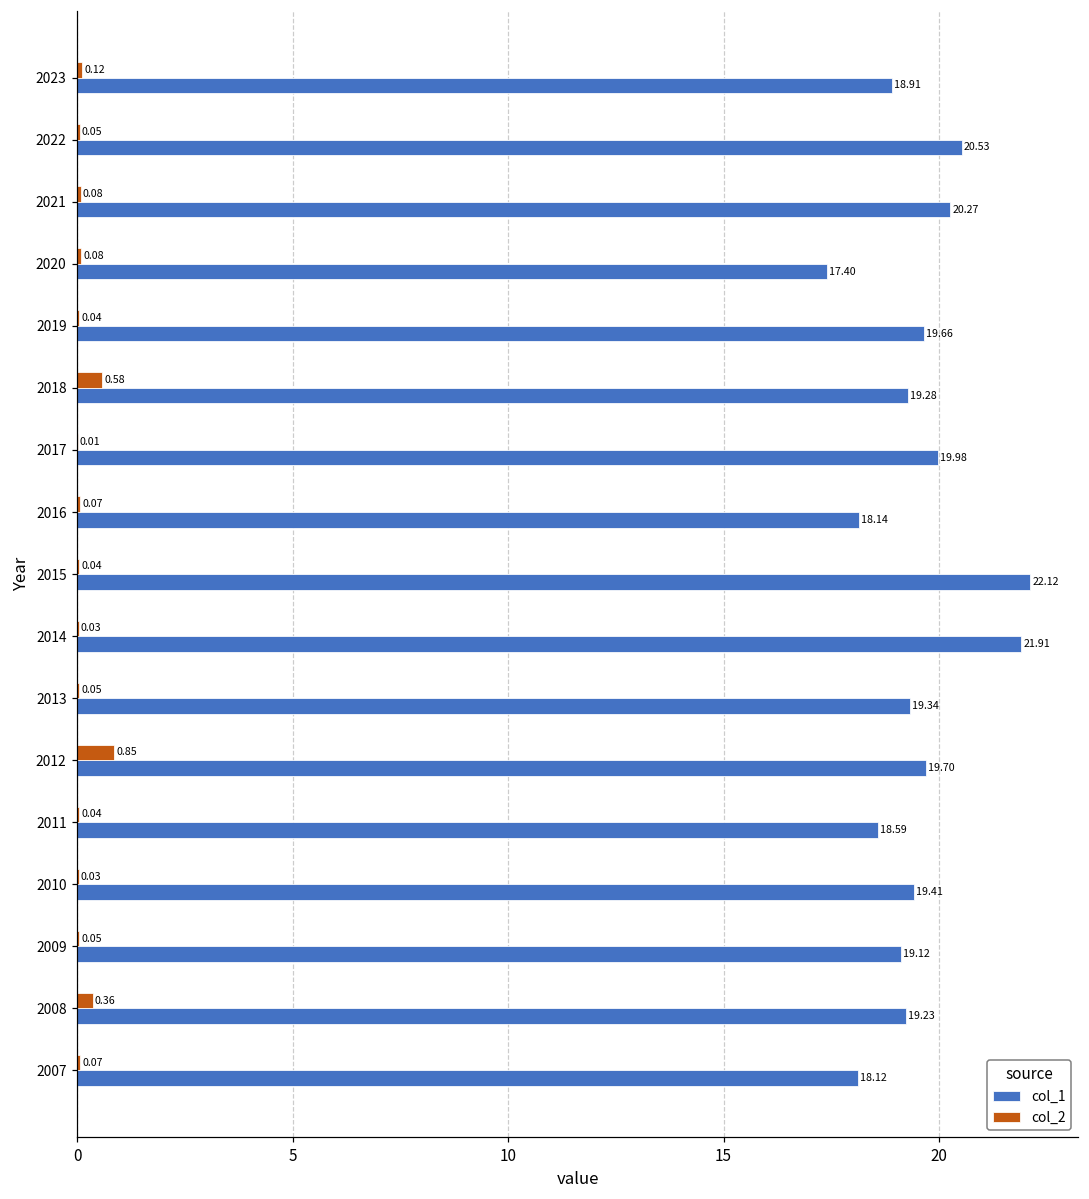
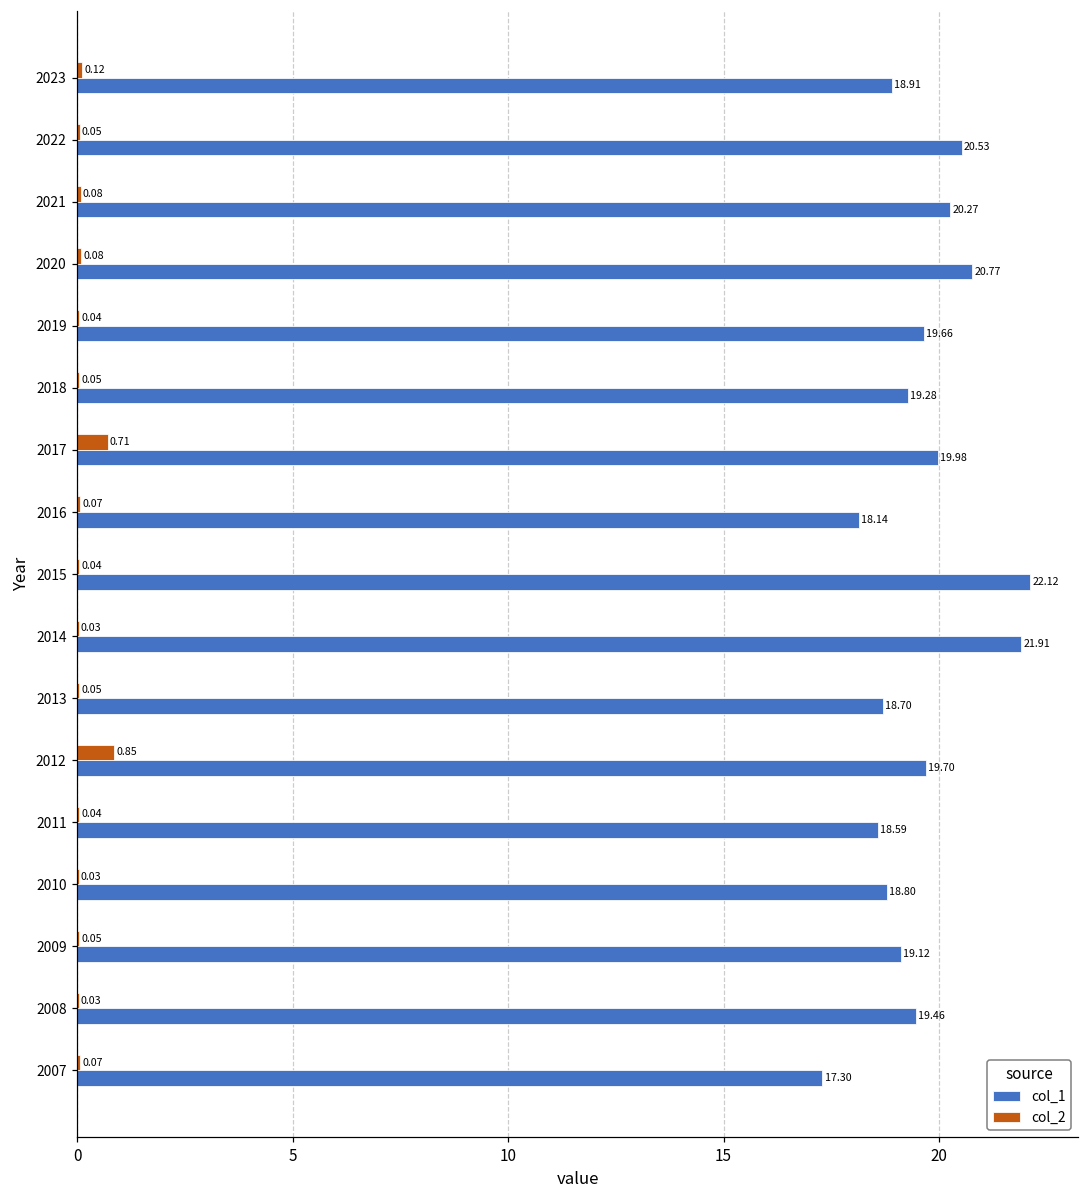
  {
    "col_1": {
      "2023": 18.91,
      "2022": 20.53,
      "2021": 20.27,
-     "2020": 17.40,
+     "2020": 20.77,
      "2019": 19.66,
      "2018": 19.28,
      "2017": 19.98,
      "2016": 18.14,
      "2015": 22.12,
      "2014": 21.91,
-     "2013": 19.34,
+     "2013": 18.70,
      "2012": 19.70,
      "2011": 18.59,
-     "2010": 19.41,
+     "2010": 18.80,
      "2009": 19.12,
-     "2008": 19.23,
-     "2007": 18.12
+     "2008": 19.46,
+     "2007": 17.30
    },
    "col_2": {
      "2023": 0.12,
      "2022": 0.05,
      "2021": 0.08,
      "2020": 0.08,
      "2019": 0.04,
-     "2018": 0.58,
-     "2017": 0.01,
+     "2018": 0.05,
+     "2017": 0.71,
      "2016": 0.07,
      "2015": 0.04,
      "2014": 0.03,
      "2013": 0.05,
      "2012": 0.85,
      "2011": 0.04,
      "2010": 0.03,
      "2009": 0.05,
-     "2008": 0.36,
+     "2008": 0.03,
      "2007": 0.07
    }
  }
